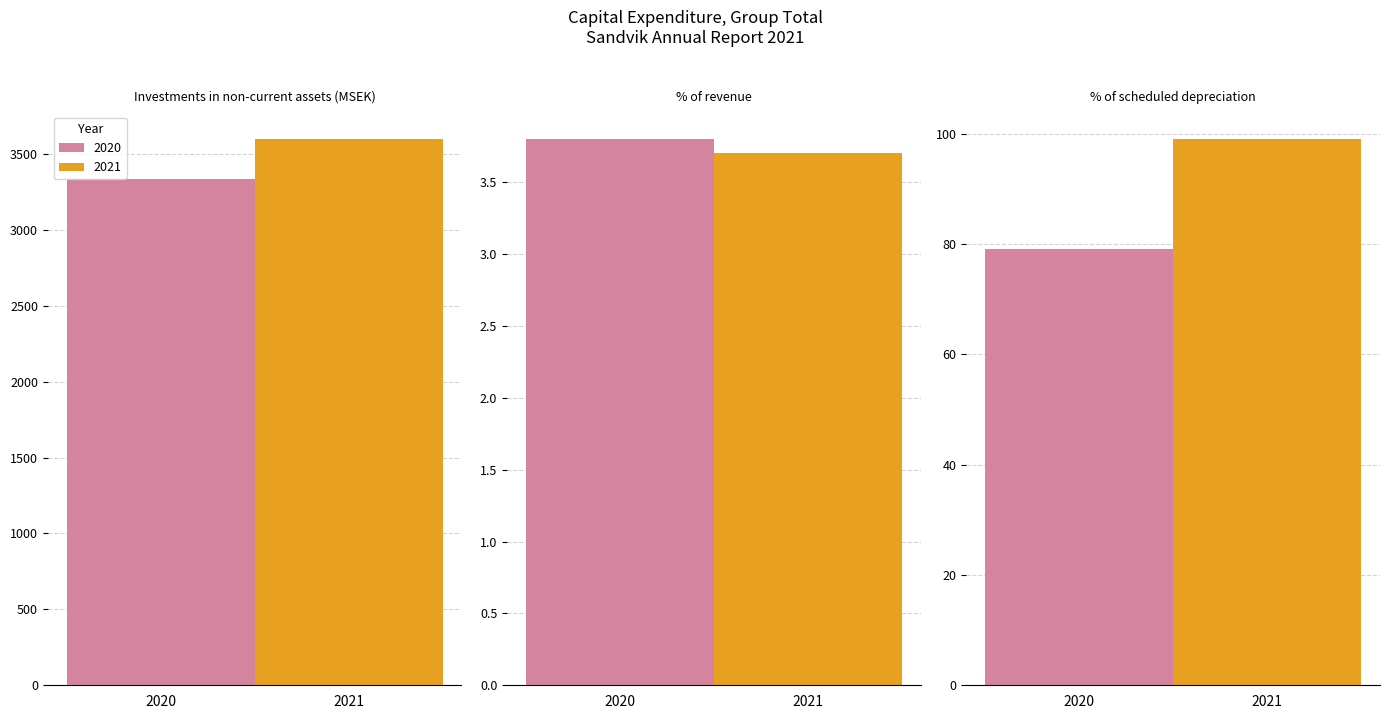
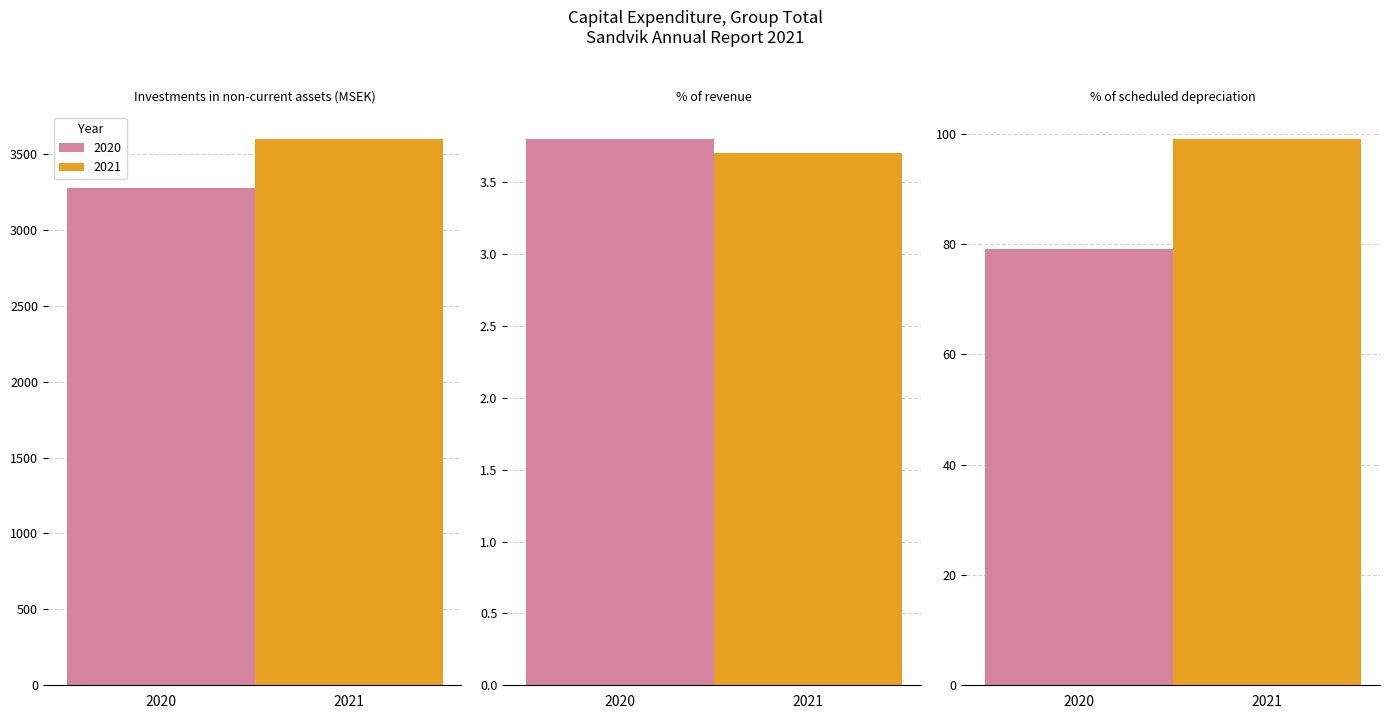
  {
    "Investments in non-current assets (MSEK)": {
-     "2020": 3330,
+     "2020": 3280,
      "2021": 3600
    },
    "% of revenue": {
      "2020": 3.80,
      "2021": 3.70
    },
    "% of scheduled depreciation": {
      "2020": 79,
      "2021": 99
    }
  }
